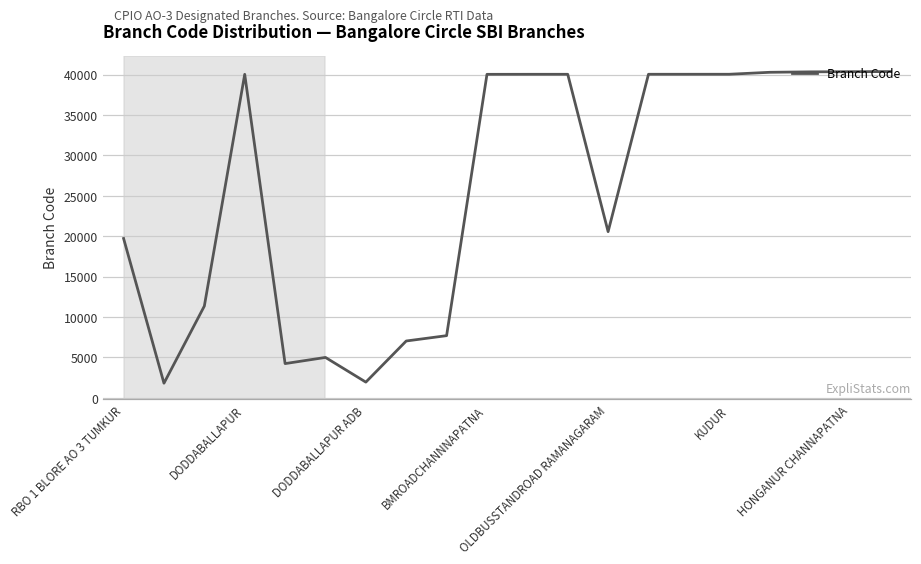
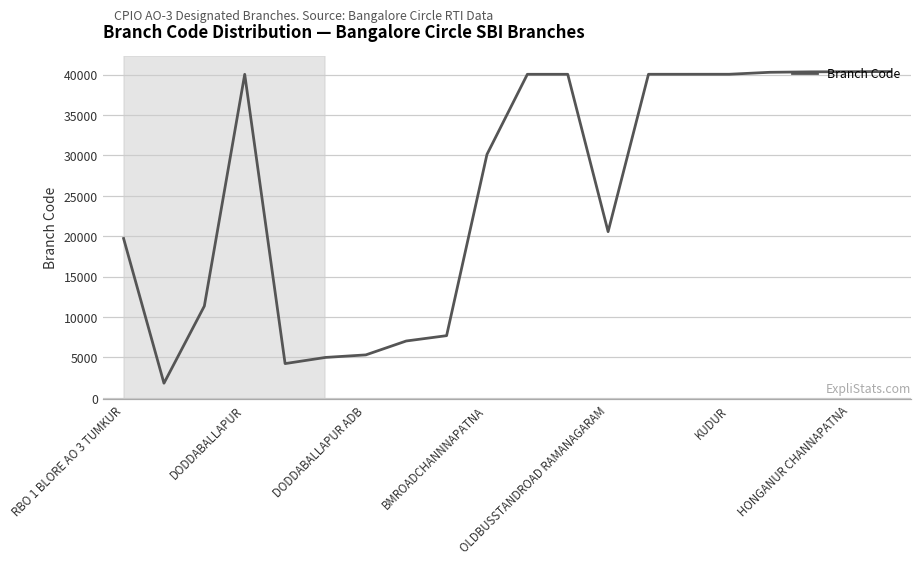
  {
    "RBO 1 BLORE AO 3 TUMKUR": 20000,
    "DODDABALLAPUR": 40000,
-   "DODDABALLAPUR ADB": 2000,
-   "BMROADCHANNNAPATNA": 40000,
+   "DODDABALLAPUR ADB": 5000,
+   "BMROADCHANNNAPATNA": 30000,
    "OLDBUSSTANDROAD RAMANAGARAM": 21000,
    "KUDUR": 40000,
    "HONGANUR CHANNAPATNA": 40000
  }
